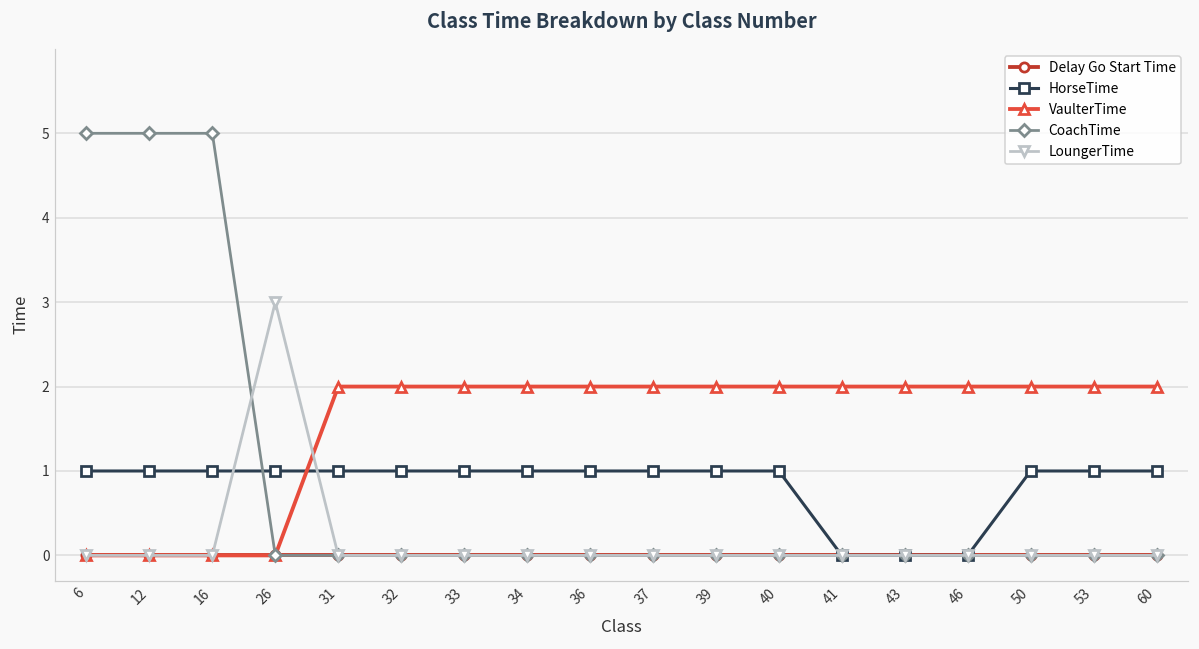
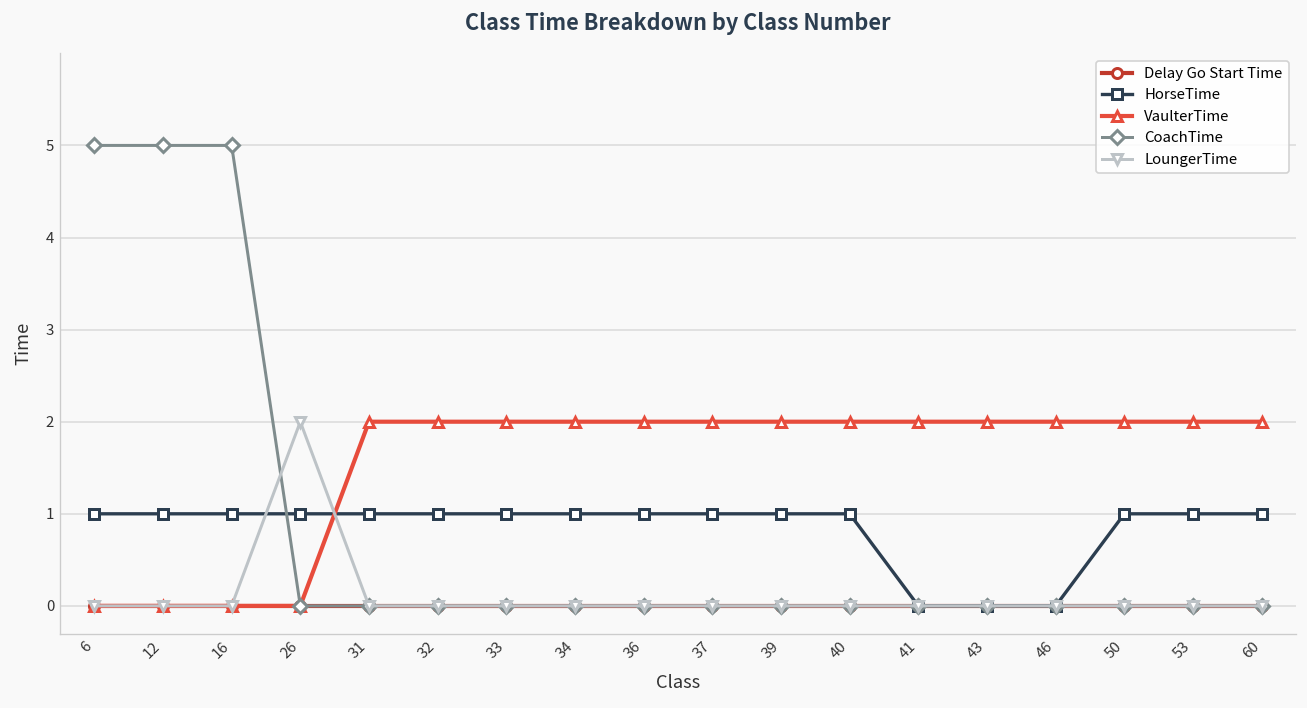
  {
    "HorseTime": {
      "6": 1,
      "12": 1,
      "16": 1,
      "26": 1,
      "31": 1,
      "32": 1,
      "33": 1,
      "34": 1,
      "36": 1,
      "37": 1,
      "39": 1,
      "40": 1,
      "50": 1,
      "53": 1,
      "60": 1
    },
    "CoachTime": {
      "6": 5,
      "12": 5,
      "16": 5
    },
    "LoungerTime": {
-     "26": 3
+     "26": 2
    }
  }
